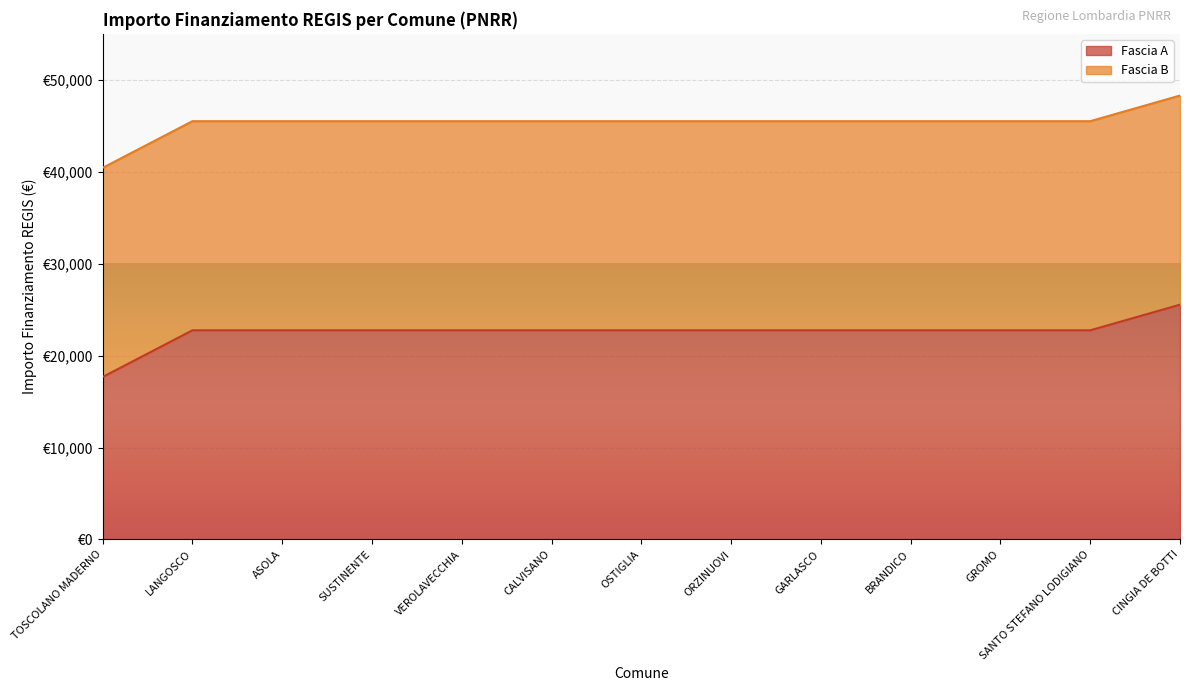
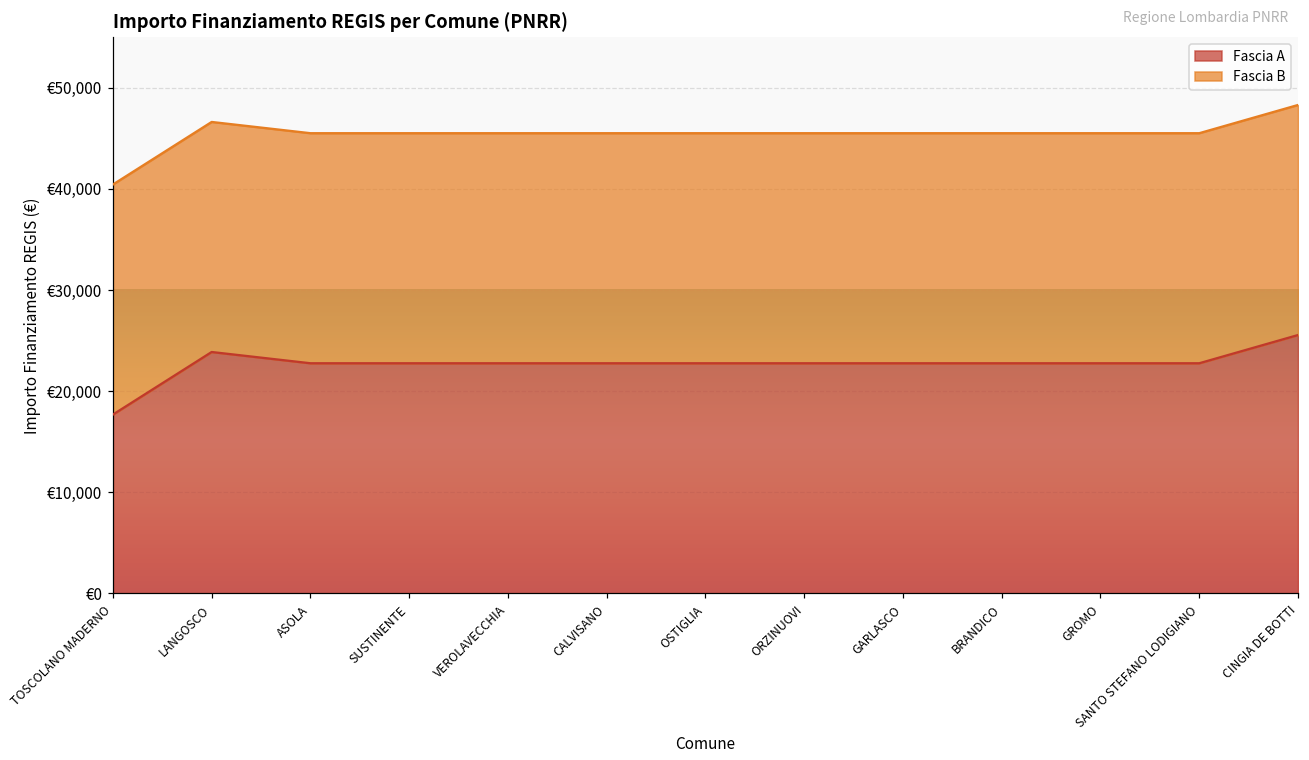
  {
    "Fascia A": {
      "TOSCOLANO MADERNO": "€18,000",
-     "LANGOSCO": "€23,000",
+     "LANGOSCO": "€24,000",
      "ASOLA": "€23,000",
      "SUSTINENTE": "€23,000",
      "VEROLAVECCHIA": "€23,000",
      "CALVISANO": "€23,000",
      "OSTIGLIA": "€23,000",
      "ORZINUOVI": "€23,000",
      "GARLASCO": "€23,000",
      "BRANDICO": "€23,000",
      "GROMO": "€23,000",
      "SANTO STEFANO LODIGIANO": "€23,000",
      "CINGIA DE BOTTI": "€26,000"
    },
    "Fascia B": {
      "TOSCOLANO MADERNO": "€23,000",
      "LANGOSCO": "€23,000",
      "ASOLA": "€23,000",
      "SUSTINENTE": "€23,000",
      "VEROLAVECCHIA": "€23,000",
      "CALVISANO": "€23,000",
      "OSTIGLIA": "€23,000",
      "ORZINUOVI": "€23,000",
      "GARLASCO": "€23,000",
      "BRANDICO": "€23,000",
      "GROMO": "€23,000",
      "SANTO STEFANO LODIGIANO": "€23,000",
      "CINGIA DE BOTTI": "€23,000"
    }
  }
